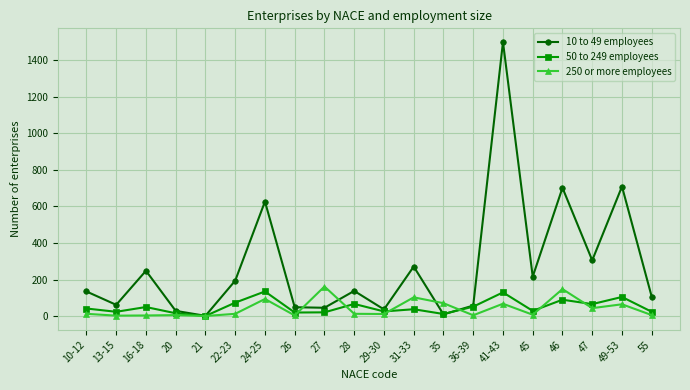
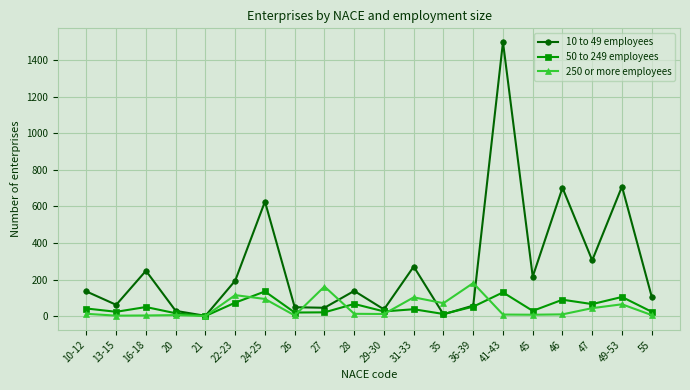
  {
    "250 or more employees": {
      "10-12": 10,
      "13-15": 0,
      "16-18": 10,
-     "22-23": 10,
+     "22-23": 120,
      "24-25": 100,
      "26": 10,
      "27": 160,
      "28": 10,
      "29-30": 10,
      "31-33": 100,
      "35": 70,
-     "36-39": 10,
-     "41-43": 70,
+     "36-39": 180,
+     "41-43": 10,
      "45": 10,
-     "46": 150,
+     "46": 10,
      "47": 50,
      "49-53": 70,
      "55": 10
    }
  }
